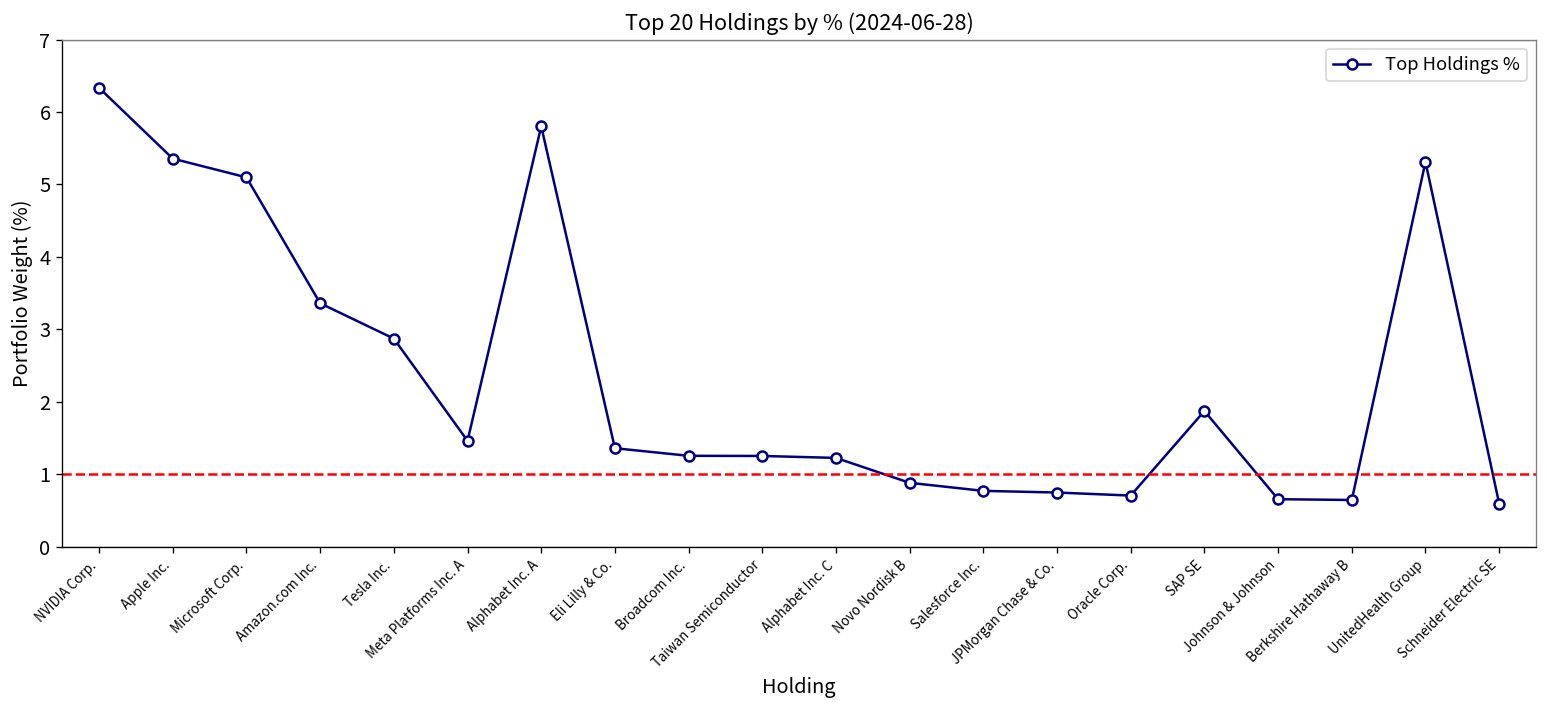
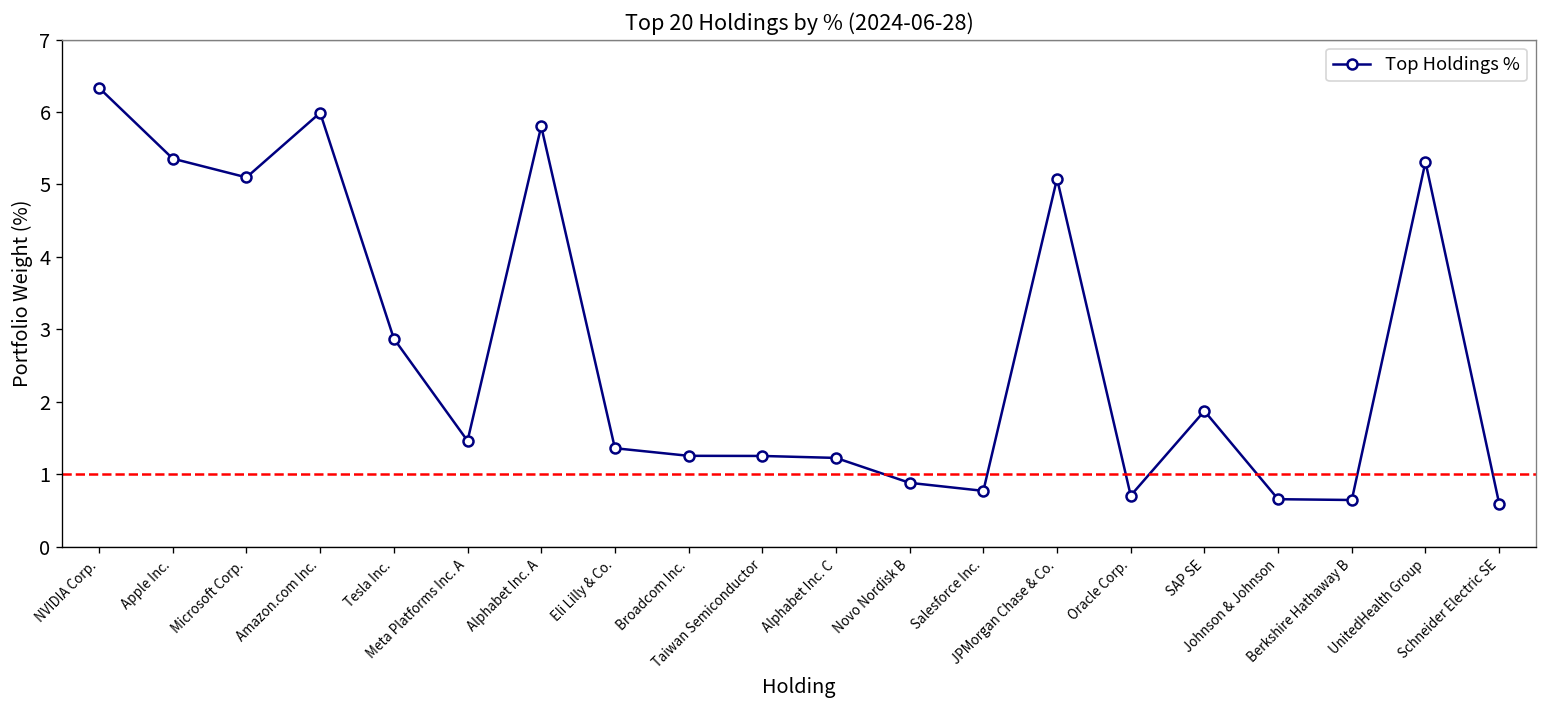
  {
    "NVIDIA Corp.": 6.3,
    "Apple Inc.": 5.4,
    "Microsoft Corp.": 5.1,
-   "Amazon.com Inc.": 3.4,
+   "Amazon.com Inc.": 6.0,
    "Tesla Inc.": 2.9,
    "Meta Platforms Inc. A": 1.5,
    "Alphabet Inc. A": 5.8,
    "Eli Lilly & Co.": 1.4,
    "Broadcom Inc.": 1.3,
    "Taiwan Semiconductor": 1.3,
    "Alphabet Inc. C": 1.2,
    "Novo Nordisk B": 0.9,
    "Salesforce Inc.": 0.8,
-   "JPMorgan Chase & Co.": 0.7,
+   "JPMorgan Chase & Co.": 5.1,
    "Oracle Corp.": 0.7,
    "SAP SE": 1.9,
    "Johnson & Johnson": 0.7,
    "Berkshire Hathaway B": 0.6,
    "UnitedHealth Group": 5.3,
    "Schneider Electric SE": 0.6
  }
